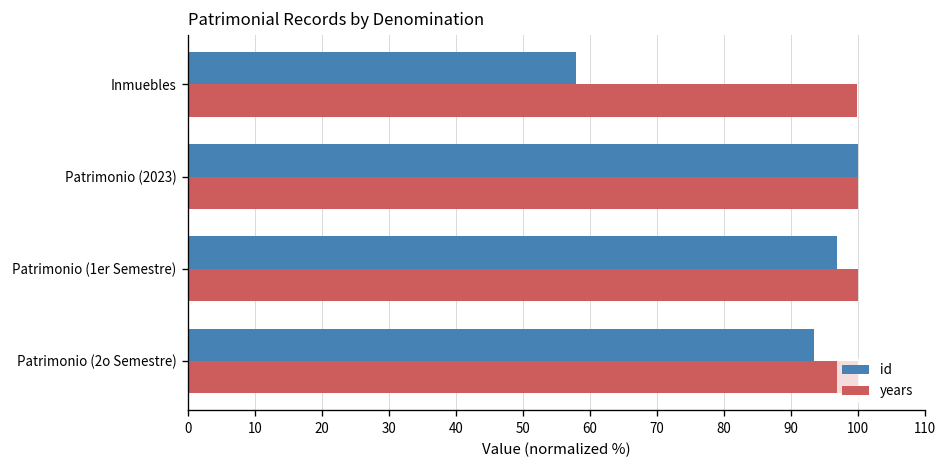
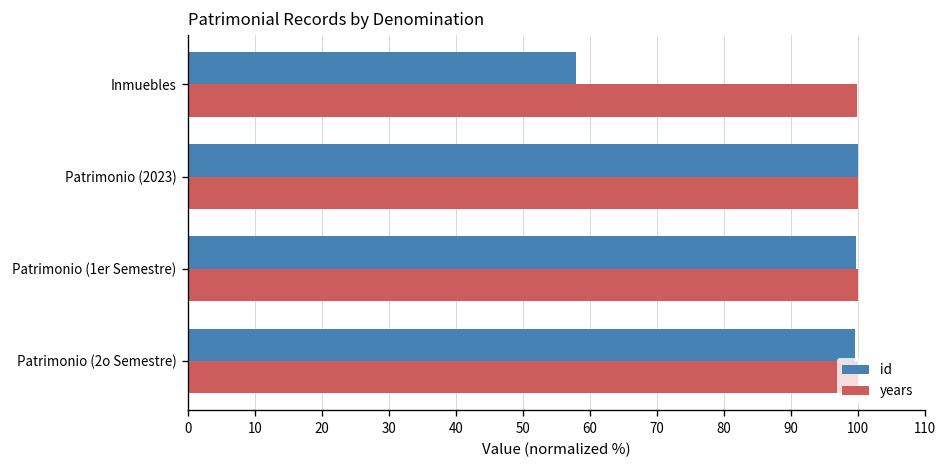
  {
    "id": {
      "Inmuebles": 58,
      "Patrimonio (2023)": 100,
-     "Patrimonio (1er Semestre)": 97,
-     "Patrimonio (2o Semestre)": 93
+     "Patrimonio (1er Semestre)": 100,
+     "Patrimonio (2o Semestre)": 100
    },
    "years": {
      "Inmuebles": 100,
      "Patrimonio (2023)": 100,
      "Patrimonio (1er Semestre)": 100
    }
  }
